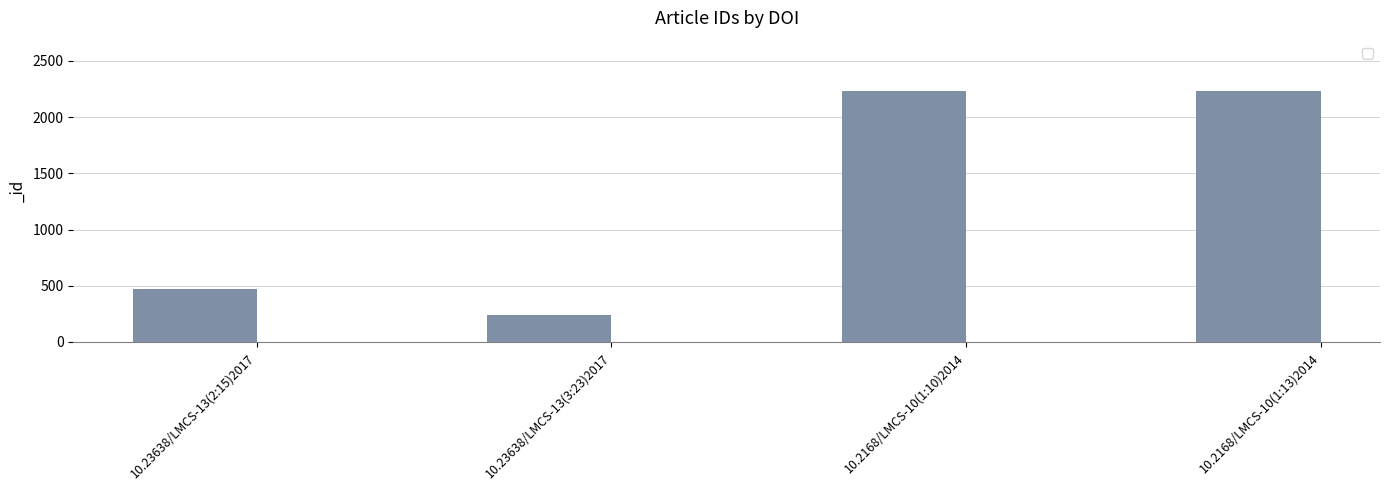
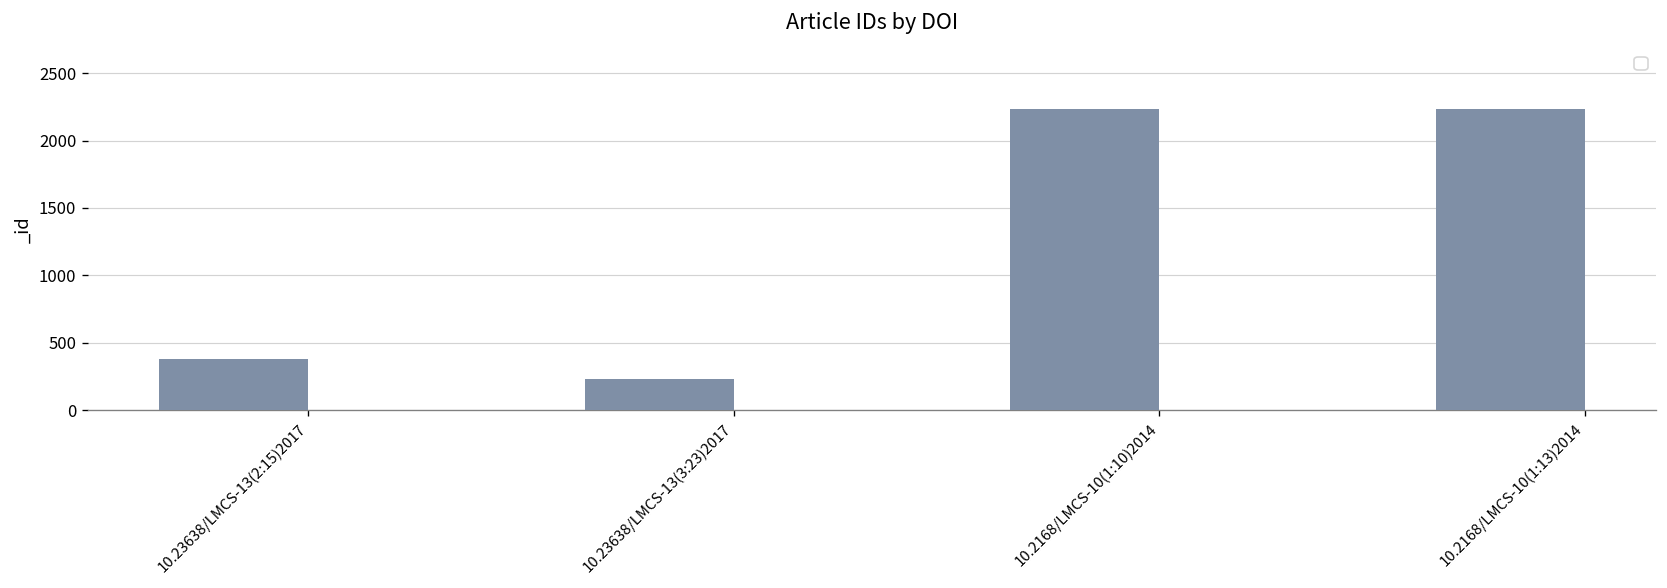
  {
-   "10.23638/LMCS-13(2:15)2017": 470,
+   "10.23638/LMCS-13(2:15)2017": 380,
    "10.23638/LMCS-13(3:23)2017": 240,
    "10.2168/LMCS-10(1:10)2014": 2230,
    "10.2168/LMCS-10(1:13)2014": 2230
  }
